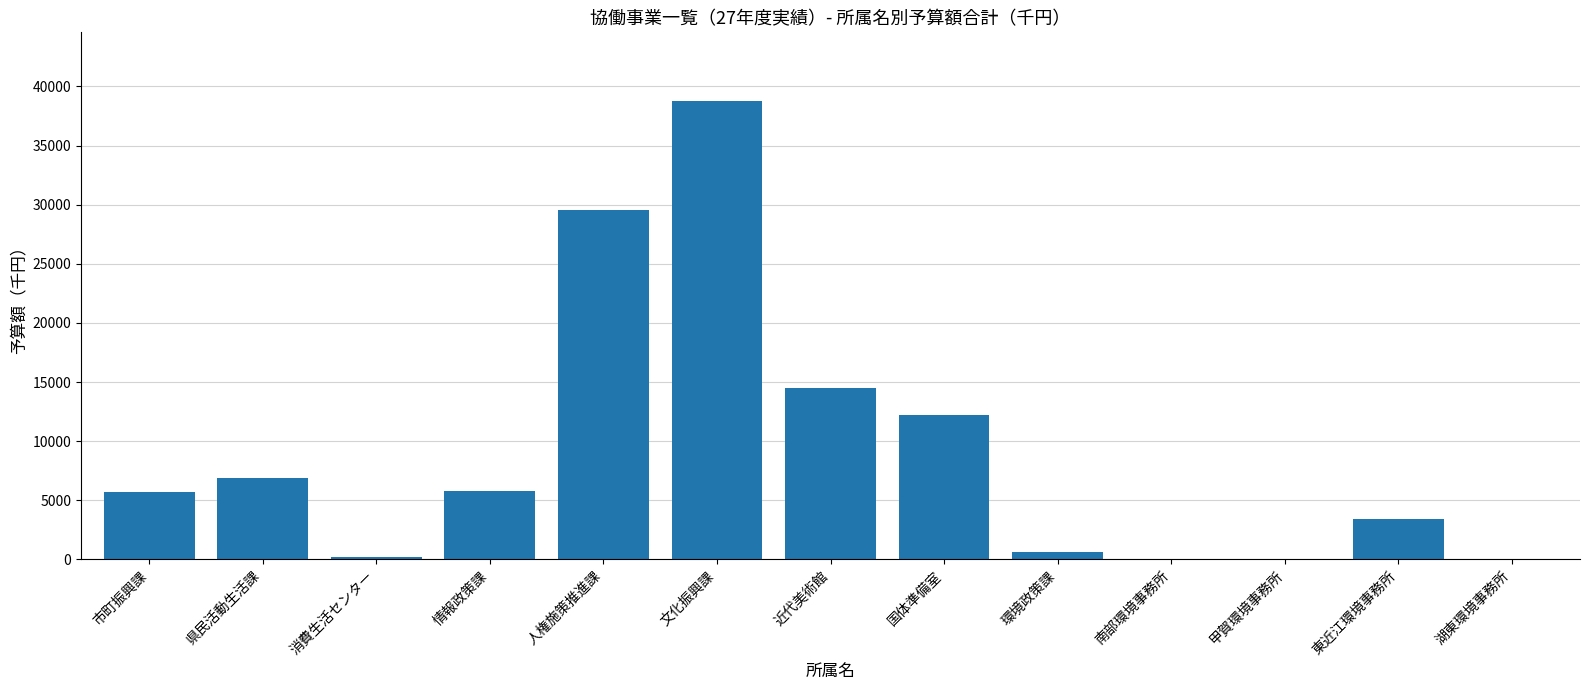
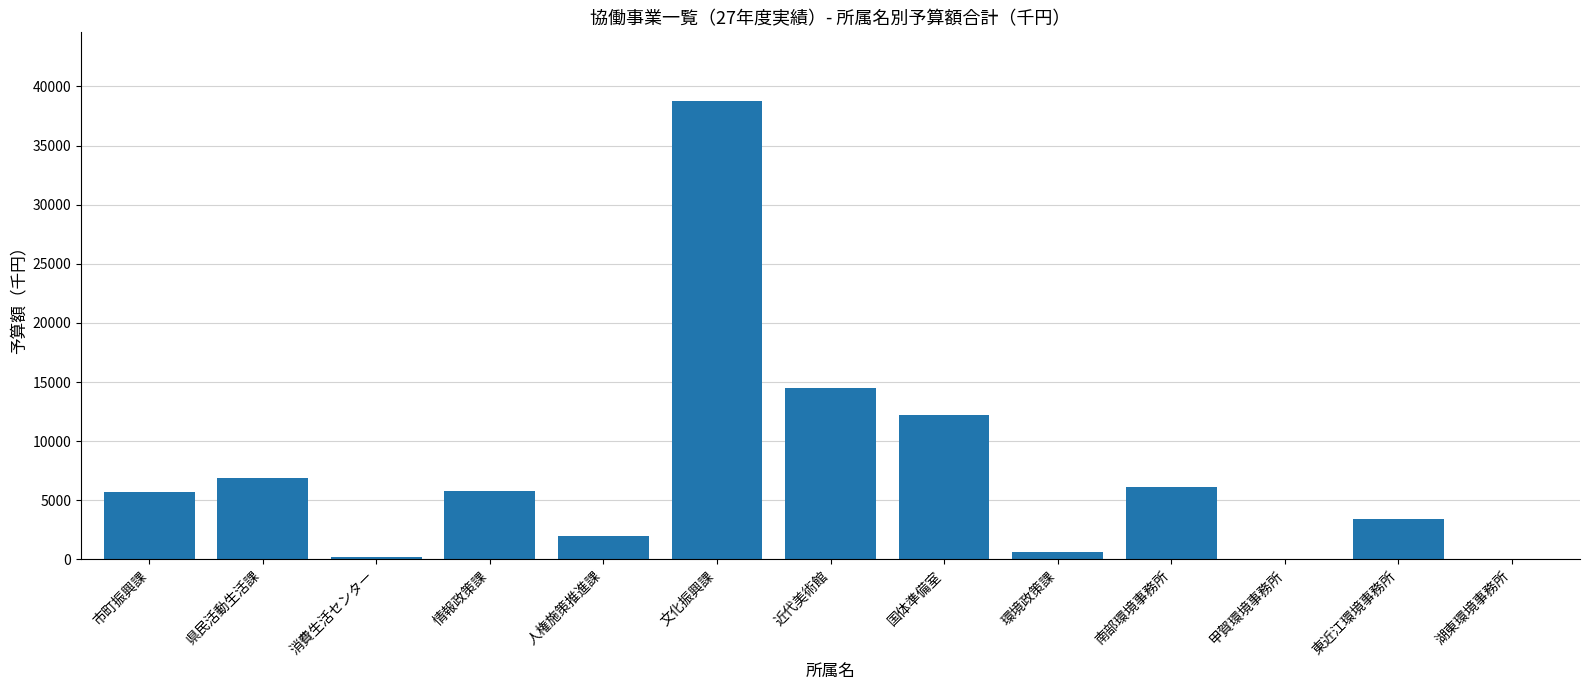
  {
    "市町振興課": 5700,
    "県民活動生活課": 6900,
    "消費生活センター": 200,
    "情報政策課": 5800,
-   "人権施策推進課": 29600,
+   "人権施策推進課": 2000,
    "文化振興課": 38800,
    "近代美術館": 14500,
    "国体準備室": 12200,
    "環境政策課": 600,
-   "南部環境事務所": 0,
+   "南部環境事務所": 6100,
    "甲賀環境事務所": 0,
    "東近江環境事務所": 3400,
    "湖東環境事務所": 0
  }
